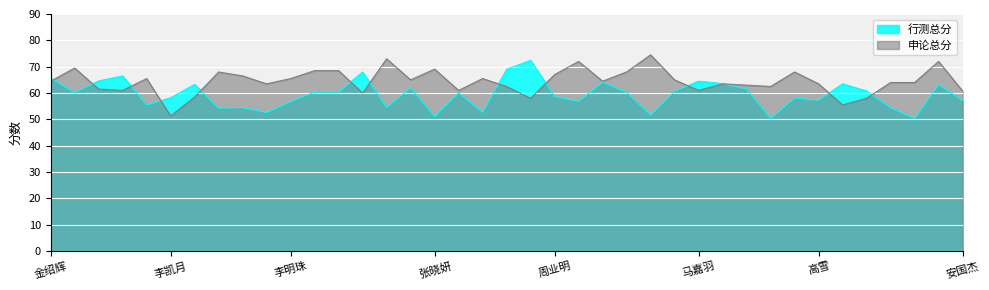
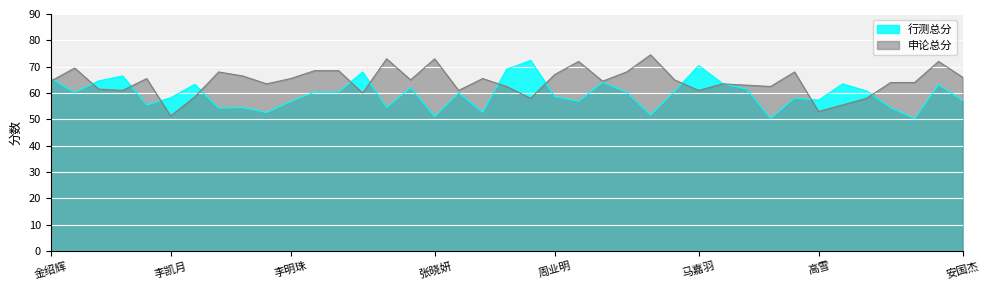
  {
    "行测总分": {
      "金绍辉": 66,
      "李凯月": 58,
      "李明珠": 57,
      "张晓妍": 51,
      "周业明": 59,
-     "马嘉羽": 65,
+     "马嘉羽": 70,
      "高雪": 57,
      "安国杰": 57
    },
    "申论总分": {
      "金绍辉": 65,
      "李凯月": 51,
      "李明珠": 66,
-     "张晓妍": 69,
+     "张晓妍": 73,
      "周业明": 67,
      "马嘉羽": 61,
-     "高雪": 64,
-     "安国杰": 61
+     "高雪": 53,
+     "安国杰": 66
    }
  }
